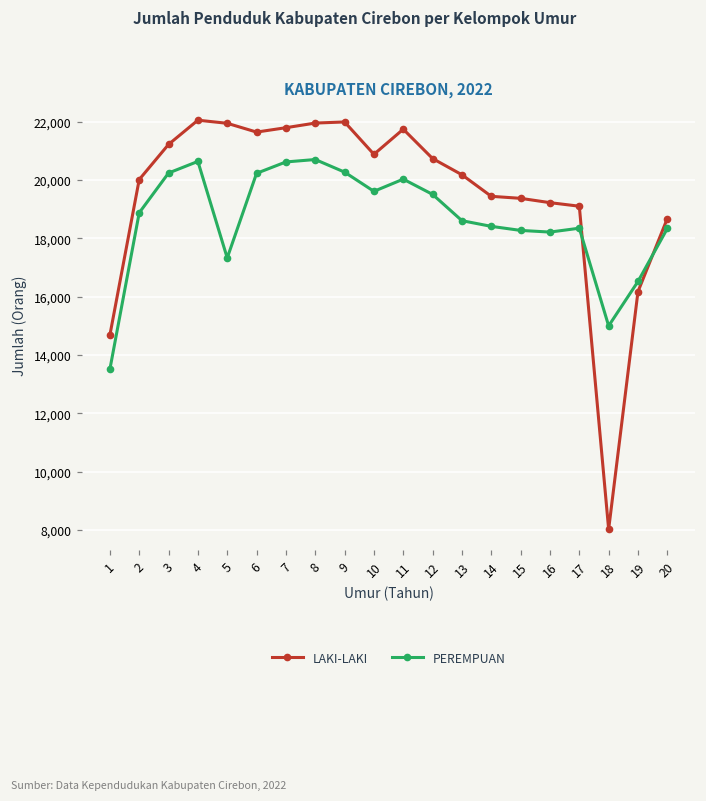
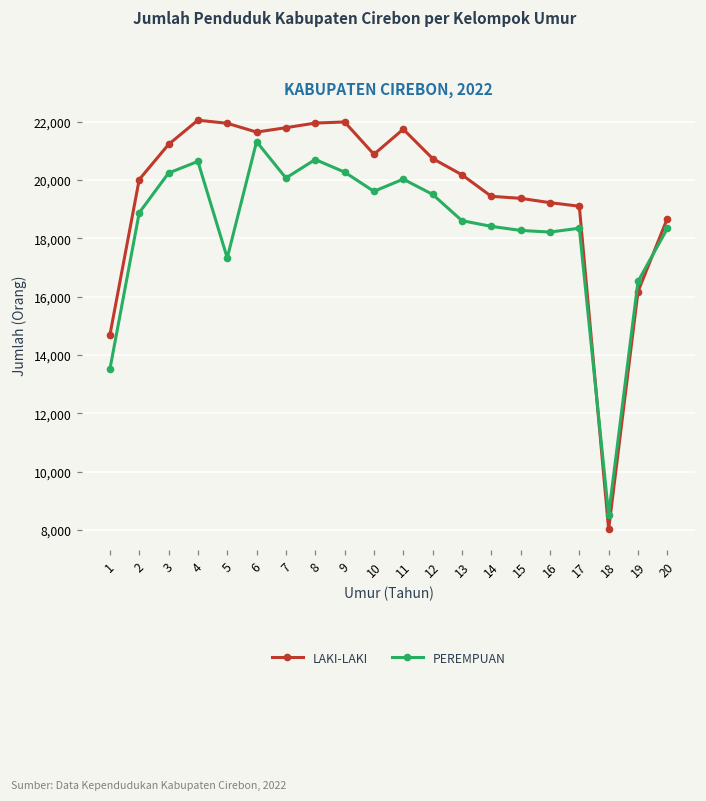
  {
    "LAKI-LAKI": {
      "1": "14,700",
      "2": "20,000",
      "3": "21,200",
      "4": "22,100",
      "5": "22,000",
      "6": "21,600",
      "7": "21,800",
      "8": "22,000",
      "9": "22,000",
      "10": "20,900",
      "11": "21,700",
      "12": "20,700",
      "13": "20,200",
      "14": "19,400",
      "15": "19,400",
      "16": "19,200",
      "17": "19,100",
      "18": "8,000",
      "19": "16,200",
      "20": "18,700"
    },
    "PEREMPUAN": {
      "1": "13,500",
      "2": "18,900",
      "3": "20,200",
      "4": "20,600",
      "5": "17,300",
-     "6": "20,200",
-     "7": "20,600",
+     "6": "21,300",
+     "7": "20,100",
      "8": "20,700",
      "9": "20,300",
      "10": "19,600",
      "11": "20,000",
      "12": "19,500",
      "13": "18,600",
      "14": "18,400",
      "15": "18,300",
      "16": "18,200",
      "17": "18,400",
-     "18": "15,000",
+     "18": "8,500",
      "19": "16,500",
      "20": "18,300"
    }
  }
